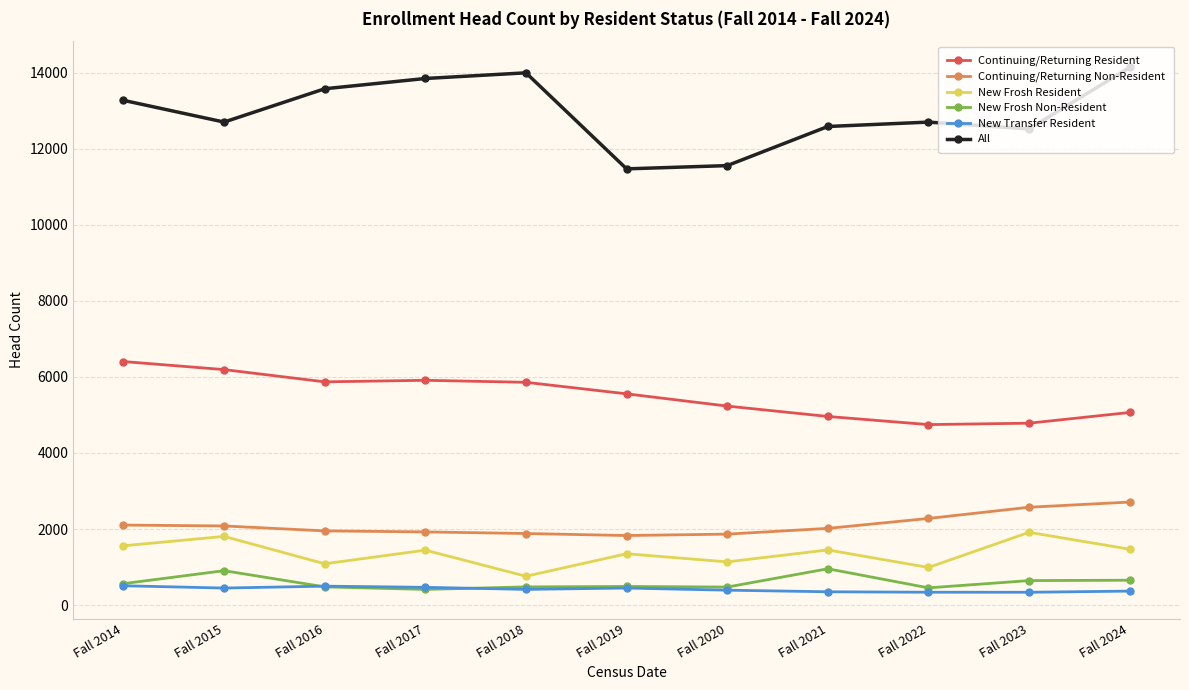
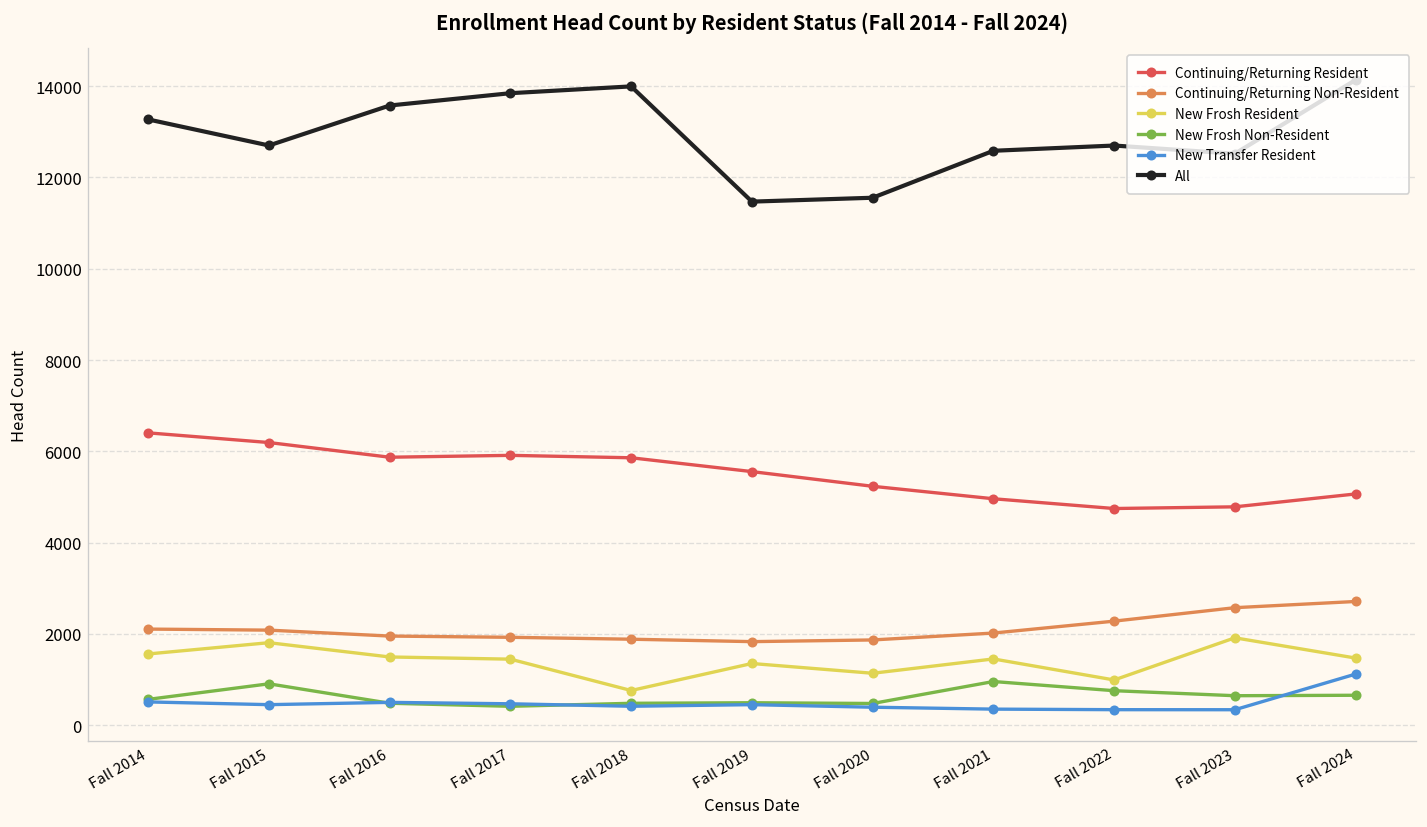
  {
    "New Frosh Resident": {
      "Fall 2014": 1600,
      "Fall 2015": 1800,
-     "Fall 2016": 1100,
+     "Fall 2016": 1500,
      "Fall 2017": 1400,
      "Fall 2018": 800,
      "Fall 2019": 1400,
      "Fall 2020": 1100,
      "Fall 2021": 1500,
      "Fall 2022": 1000,
      "Fall 2023": 1900,
      "Fall 2024": 1500
    },
    "New Frosh Non-Resident": {
      "Fall 2015": 900,
      "Fall 2020": 500,
      "Fall 2021": 1000,
-     "Fall 2022": 500,
+     "Fall 2022": 800,
      "Fall 2023": 600,
      "Fall 2024": 700
    },
    "New Transfer Resident": {
      "Fall 2015": 400,
      "Fall 2020": 400,
      "Fall 2021": 400,
      "Fall 2022": 300,
      "Fall 2023": 300,
-     "Fall 2024": 400
+     "Fall 2024": 1100
    },
    "All": {
      "Fall 2014": 13300,
      "Fall 2015": 12700,
      "Fall 2016": 13600,
      "Fall 2017": 13800,
      "Fall 2018": 14000,
      "Fall 2019": 11500,
      "Fall 2020": 11600,
      "Fall 2021": 12600,
      "Fall 2022": 12700
    }
  }
